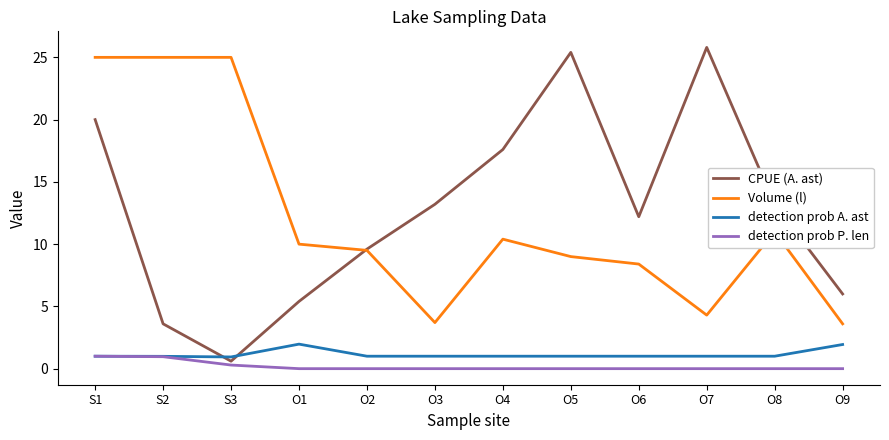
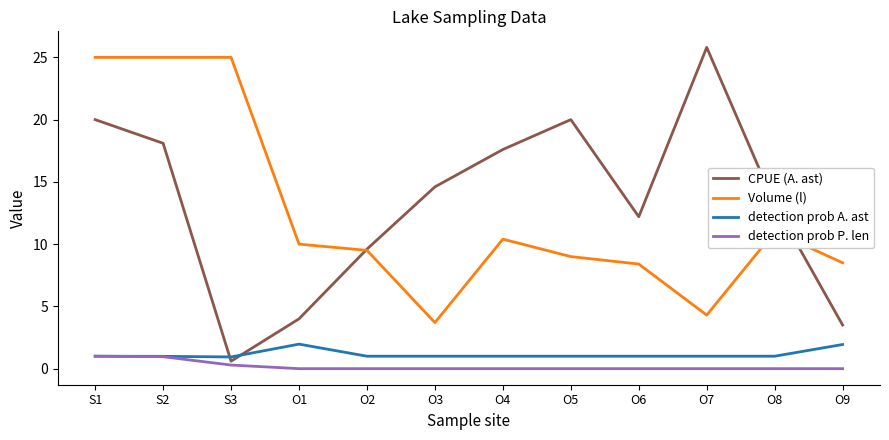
  {
    "CPUE (A. ast)": {
      "S1": 20.0,
-     "S2": 3.6,
+     "S2": 18.1,
      "S3": 0.6,
-     "O1": 5.4,
-     "O3": 13.2,
+     "O1": 4.0,
+     "O3": 14.6,
      "O4": 17.6,
-     "O5": 25.4,
+     "O5": 20.0,
      "O6": 12.2,
      "O7": 25.8,
-     "O9": 6.0
+     "O9": 3.5
    },
    "Volume (l)": {
      "S1": 25.0,
      "S2": 25.0,
      "S3": 25.0,
      "O1": 10.0,
      "O3": 3.7,
      "O4": 10.4,
      "O5": 9.0,
      "O6": 8.4,
      "O7": 4.3,
-     "O9": 3.6
+     "O9": 8.5
    },
    "detection prob A. ast": {
      "S3": 0.9,
      "O1": 2.0,
      "O2": 1.0,
      "O3": 1.0,
      "O4": 1.0,
      "O5": 1.0,
      "O6": 1.0,
      "O7": 1.0,
      "O8": 1.0,
      "O9": 1.9
    },
    "detection prob P. len": {
      "S3": 0.3,
      "O1": 0.0,
      "O2": 0.0,
      "O3": 0.0,
      "O4": 0.0,
      "O5": 0.0,
      "O6": 0.0,
      "O7": 0.0,
      "O8": 0.0,
      "O9": 0.0
    }
  }
